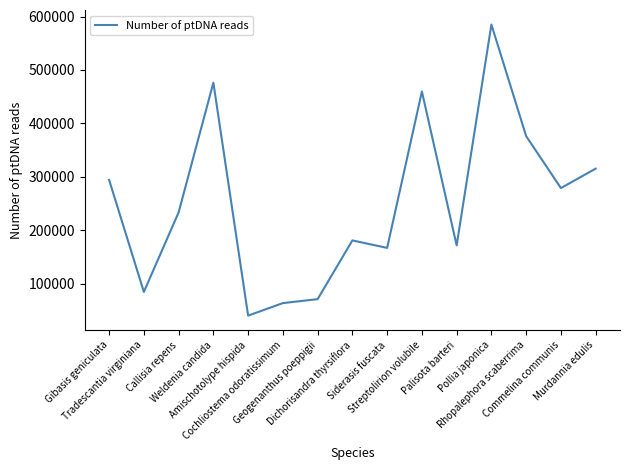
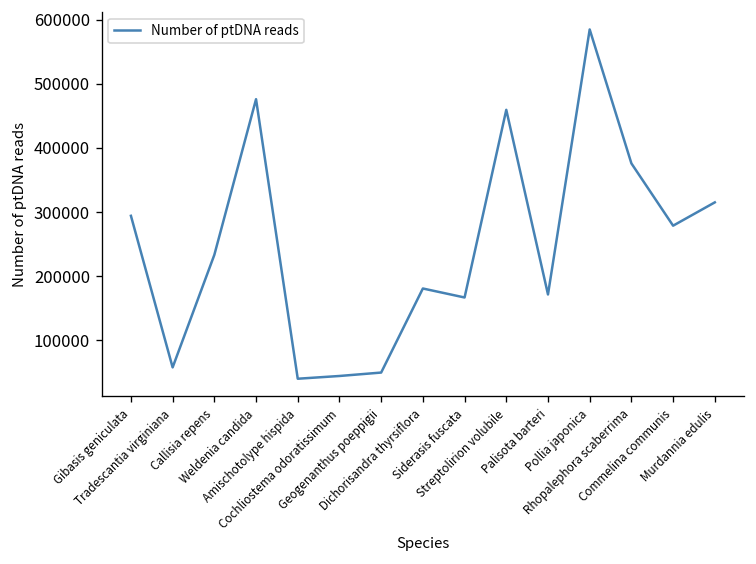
  {
    "Gibasis geniculata": 290000,
-   "Tradescantia virginiana": 80000,
+   "Tradescantia virginiana": 60000,
    "Callisia repens": 230000,
    "Weldenia candida": 480000,
    "Amischotolype hispida": 40000,
-   "Cochliostema odoratissimum": 60000,
-   "Geogenanthus poeppigii": 70000,
+   "Cochliostema odoratissimum": 40000,
+   "Geogenanthus poeppigii": 50000,
    "Dichorisandra thyrsiflora": 180000,
    "Siderasis fuscata": 170000,
    "Streptolirion volubile": 460000,
    "Palisota barteri": 170000,
    "Pollia japonica": 580000,
    "Rhopalephora scaberrima": 380000,
    "Commelina communis": 280000,
    "Murdannia edulis": 320000
  }
